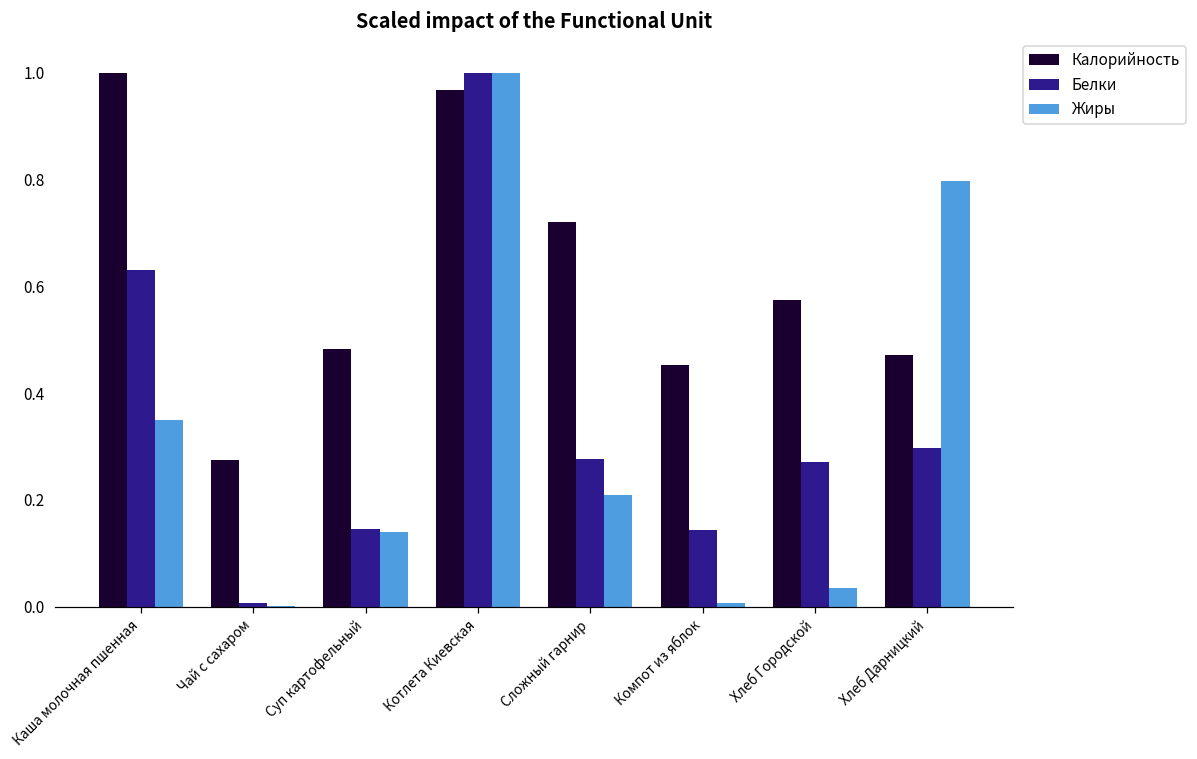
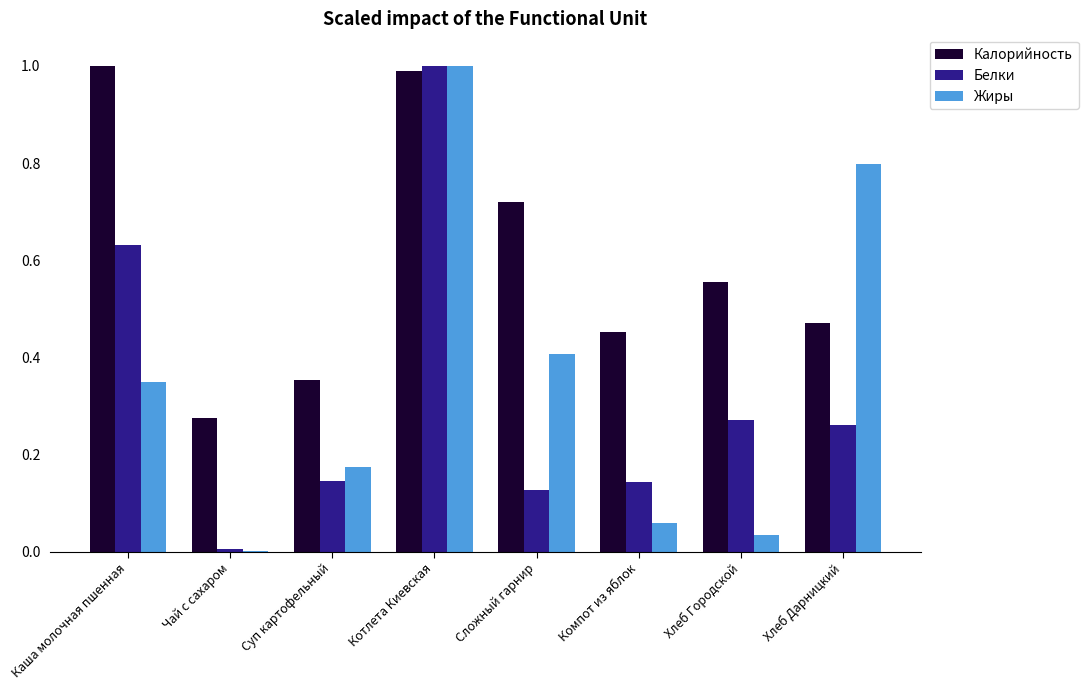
  {
    "Калорийность": {
      "Каша молочная пшенная": 1.00,
      "Чай с сахаром": 0.28,
-     "Суп картофельный": 0.48,
-     "Котлета Киевская": 0.97,
+     "Суп картофельный": 0.35,
+     "Котлета Киевская": 0.99,
      "Сложный гарнир": 0.72,
      "Компот из яблок": 0.45,
-     "Хлеб Городской": 0.57,
+     "Хлеб Городской": 0.56,
      "Хлеб Дарницкий": 0.47
    },
    "Белки": {
      "Каша молочная пшенная": 0.63,
      "Чай с сахаром": 0.01,
      "Суп картофельный": 0.15,
      "Котлета Киевская": 1.00,
-     "Сложный гарнир": 0.28,
+     "Сложный гарнир": 0.13,
      "Компот из яблок": 0.14,
      "Хлеб Городской": 0.27,
-     "Хлеб Дарницкий": 0.30
+     "Хлеб Дарницкий": 0.26
    },
    "Жиры": {
      "Каша молочная пшенная": 0.35,
-     "Суп картофельный": 0.14,
+     "Суп картофельный": 0.17,
      "Котлета Киевская": 1.00,
-     "Сложный гарнир": 0.21,
-     "Компот из яблок": 0.01,
+     "Сложный гарнир": 0.41,
+     "Компот из яблок": 0.06,
      "Хлеб Городской": 0.03,
      "Хлеб Дарницкий": 0.80
    }
  }
